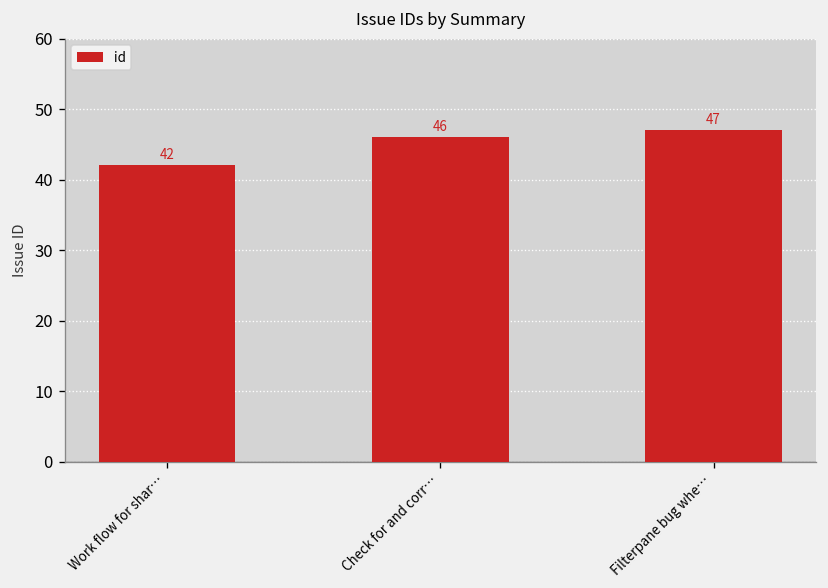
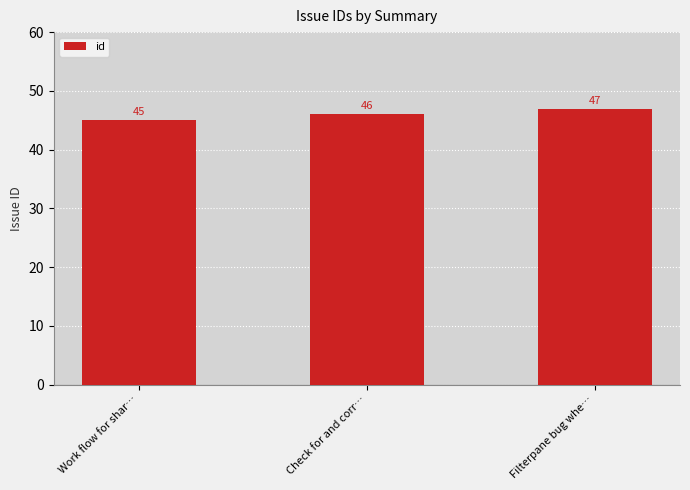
  {
-   "Work flow for shar…": 42,
+   "Work flow for shar…": 45,
    "Check for and corr…": 46,
    "Filterpane bug whe…": 47
  }
